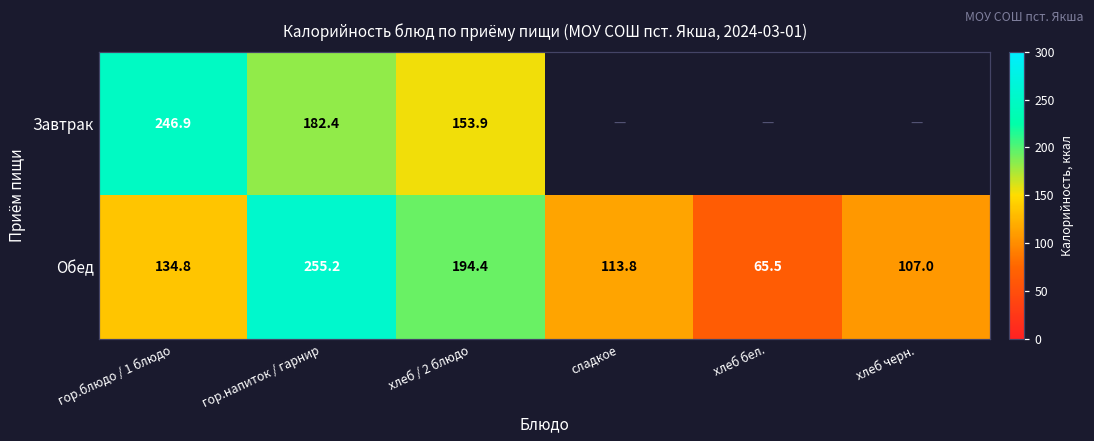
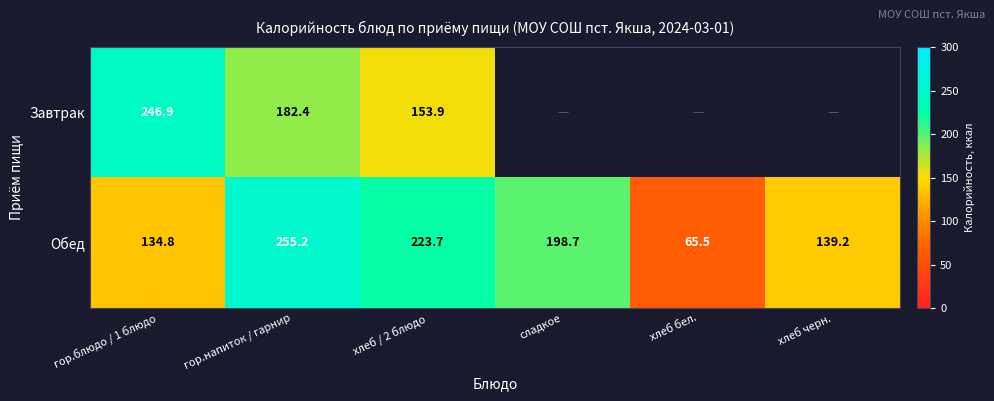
  {
    "Завтрак": {
      "гор.блюдо / 1 блюдо": 246.9,
      "гор.напиток / гарнир": 182.4,
      "хлеб / 2 блюдо": 153.9
    },
    "Обед": {
      "гор.блюдо / 1 блюдо": 134.8,
      "гор.напиток / гарнир": 255.2,
-     "хлеб / 2 блюдо": 194.4,
-     "сладкое": 113.8,
+     "хлеб / 2 блюдо": 223.7,
+     "сладкое": 198.7,
      "хлеб бел.": 65.5,
-     "хлеб черн.": 107.0
+     "хлеб черн.": 139.2
    }
  }
